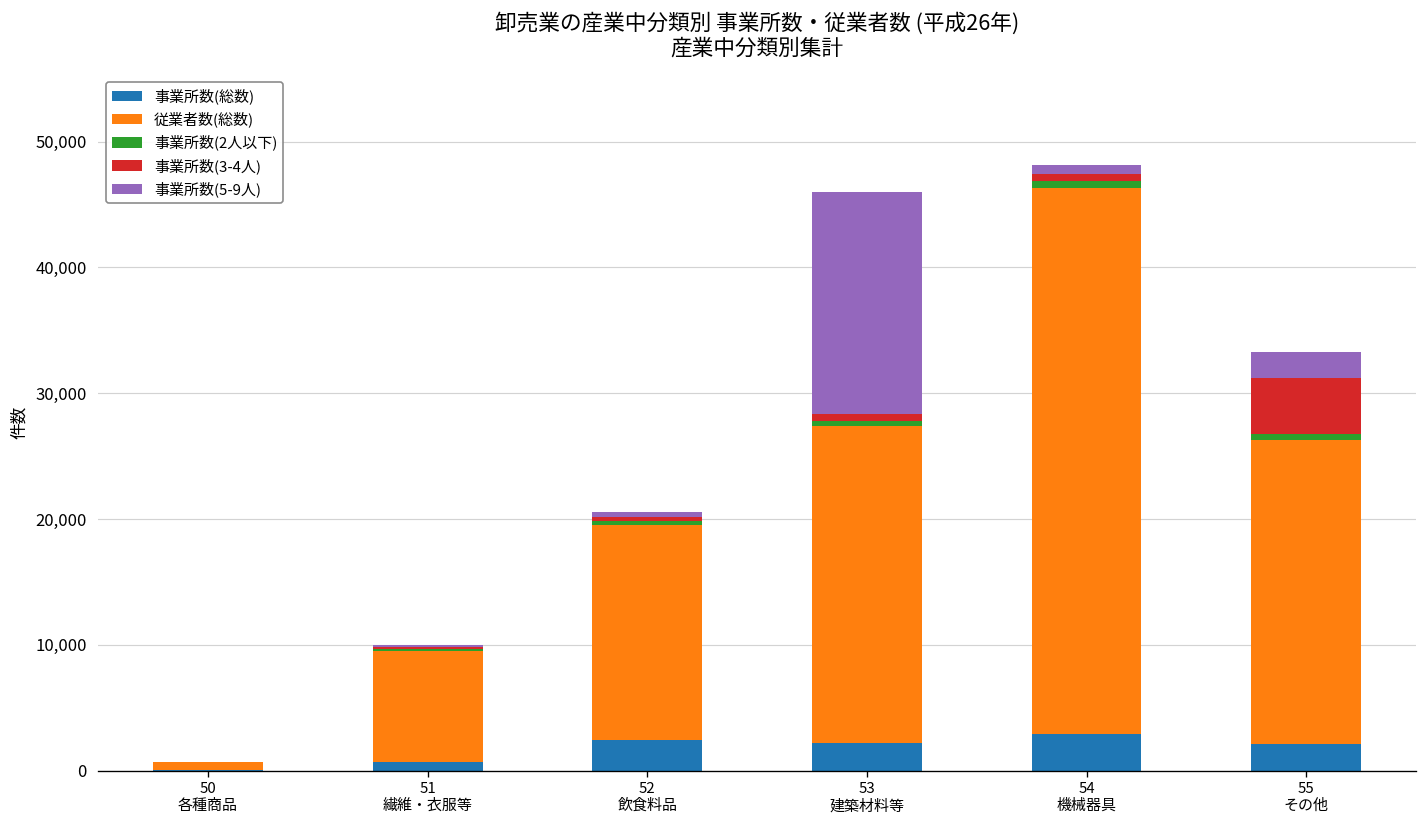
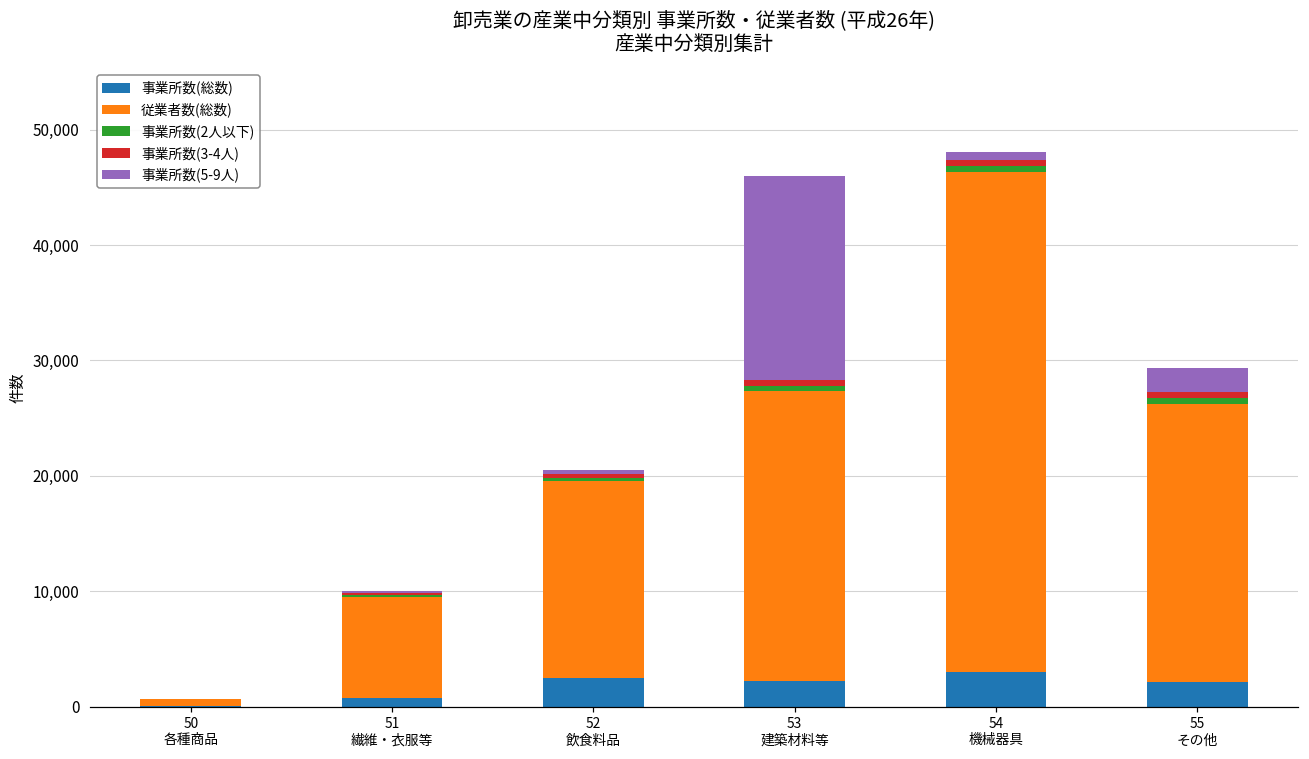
  {
    "事業所数(総数)": {
      "51 繊維・衣服等": "700",
      "52 飲食料品": "2,500",
      "53 建築材料等": "2,200",
      "54 機械器具": "3,000",
      "55 その他": "2,100"
    },
    "従業者数(総数)": {
      "50 各種商品": "600",
      "51 繊維・衣服等": "8,800",
      "52 飲食料品": "17,000",
      "53 建築材料等": "25,100",
      "54 機械器具": "43,400",
      "55 その他": "24,100"
    },
    "事業所数(2人以下)": {
      "52 飲食料品": "300",
      "53 建築材料等": "400",
      "54 機械器具": "500",
      "55 その他": "500"
    },
    "事業所数(3-4人)": {
      "52 飲食料品": "300",
      "53 建築材料等": "500",
      "54 機械器具": "600",
-     "55 その他": "4,500"
+     "55 その他": "500"
    },
    "事業所数(5-9人)": {
      "52 飲食料品": "400",
      "53 建築材料等": "17,700",
      "54 機械器具": "700",
      "55 その他": "2,100"
    }
  }
